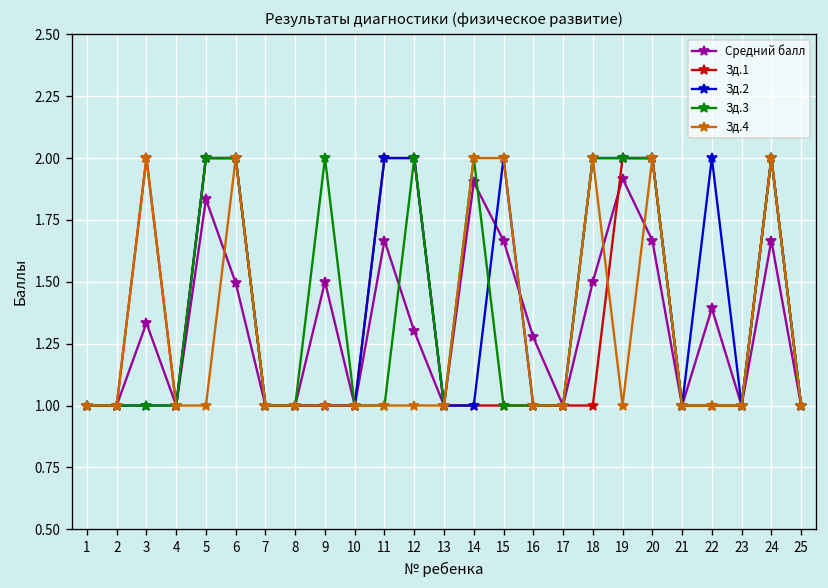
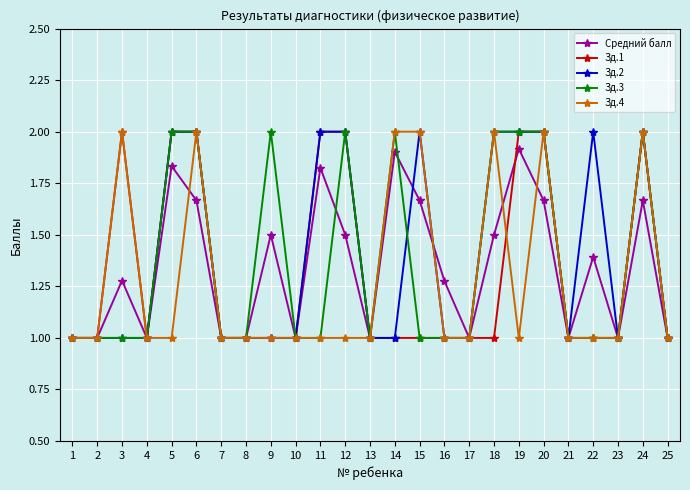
  {
    "Средний балл": {
-     "3": 1.33,
+     "3": 1.28,
      "5": 1.83,
-     "6": 1.50,
+     "6": 1.67,
      "9": 1.50,
-     "11": 1.67,
-     "12": 1.3,
+     "11": 1.82,
+     "12": 1.5,
      "14": 1.90,
      "15": 1.67,
      "16": 1.28,
      "18": 1.50,
      "19": 1.92,
      "20": 1.67,
      "22": 1.39,
      "24": 1.67
    },
    "Зд.1": {
      "18": 1.00
    },
    "Зд.2": {
      "22": 2.00
    },
    "Зд.3": {
      "9": 2.00
    },
    "Зд.4": {
      "5": 1.00,
      "12": 1.00,
      "19": 1.00
    }
  }
